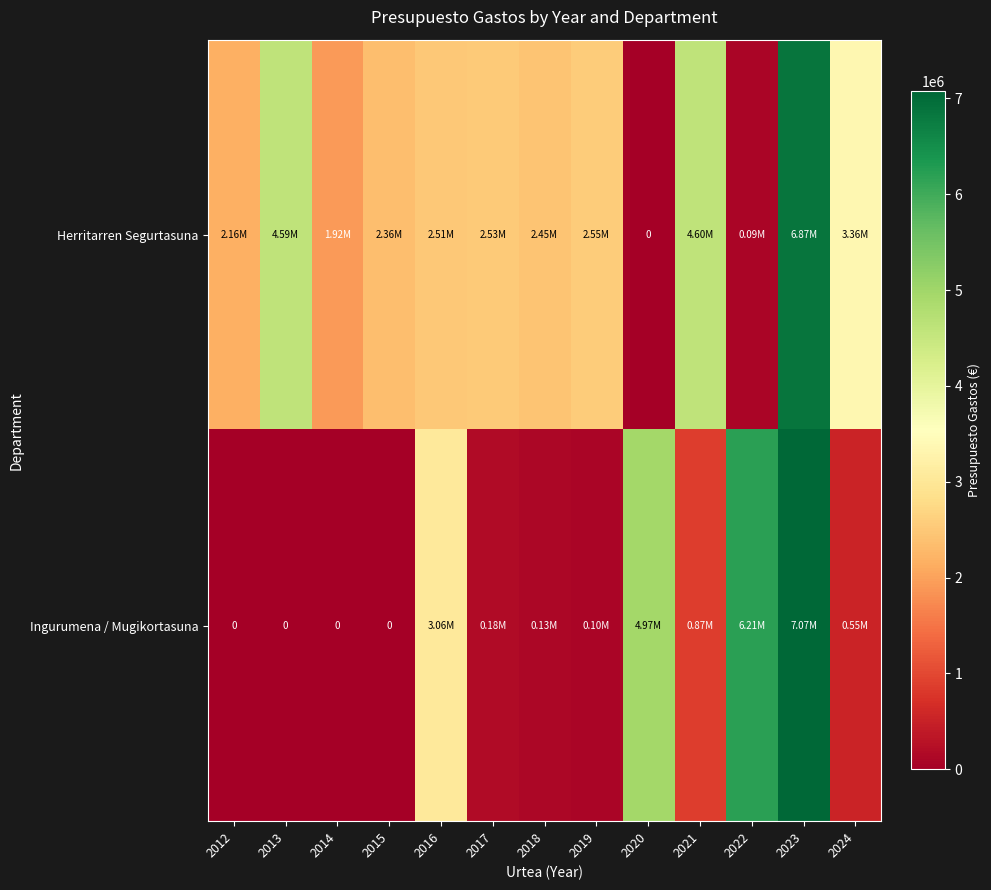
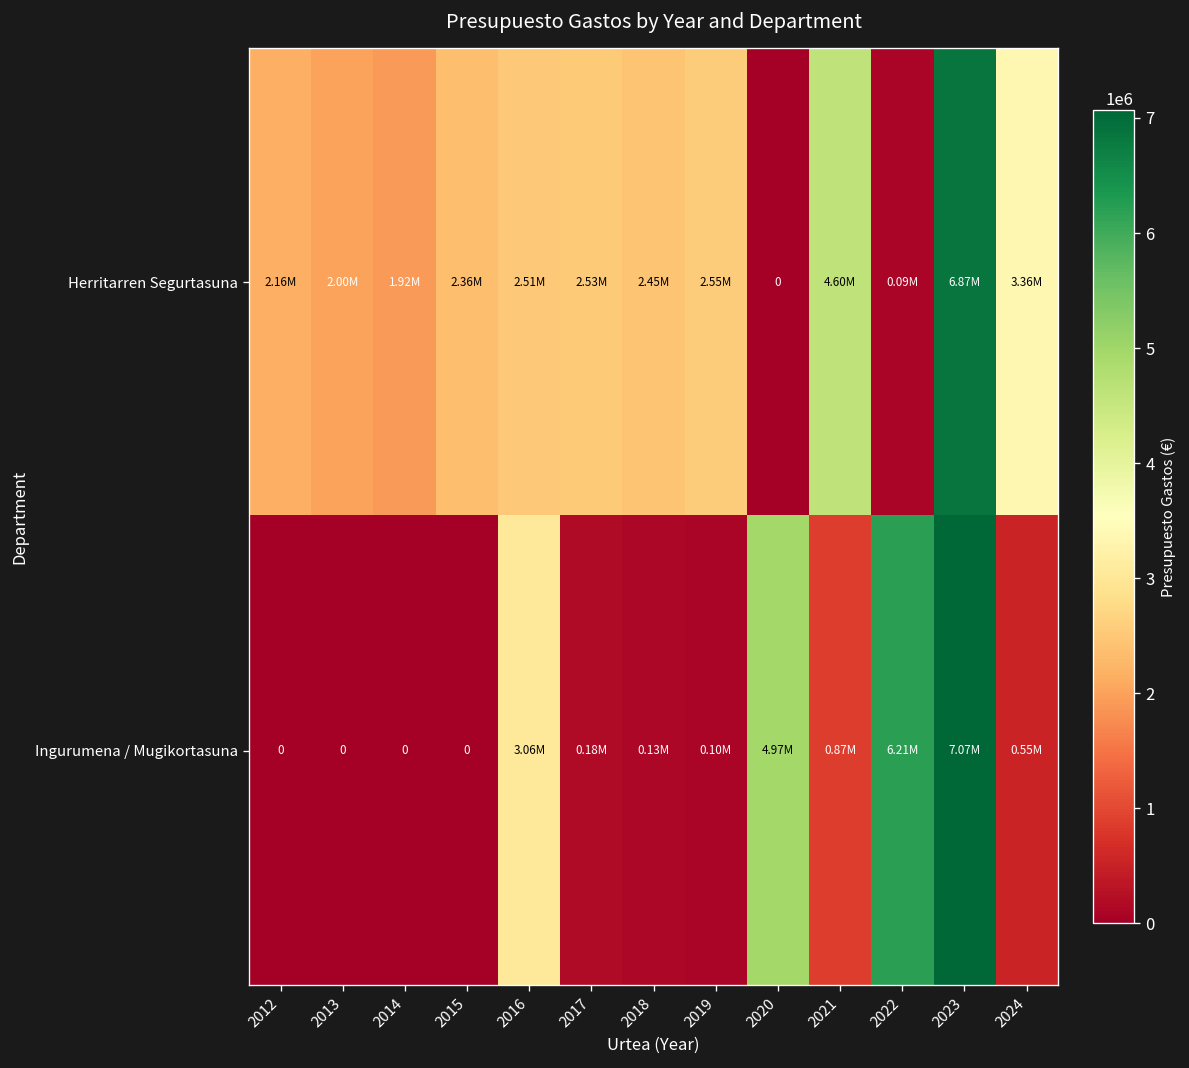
  {
    "Herritarren Segurtasuna": {
      "2012": "2.16M",
-     "2013": "4.59M",
+     "2013": "2.00M",
      "2014": "1.92M",
      "2015": "2.36M",
      "2016": "2.51M",
      "2017": "2.53M",
      "2018": "2.45M",
      "2019": "2.55M",
      "2020": "0",
      "2021": "4.60M",
      "2022": "0.09M",
      "2023": "6.87M",
      "2024": "3.36M"
    },
    "Ingurumena / Mugikortasuna": {
      "2012": "0",
      "2013": "0",
      "2014": "0",
      "2015": "0",
      "2016": "3.06M",
      "2017": "0.18M",
      "2018": "0.13M",
      "2019": "0.10M",
      "2020": "4.97M",
      "2021": "0.87M",
      "2022": "6.21M",
      "2023": "7.07M",
      "2024": "0.55M"
    }
  }
